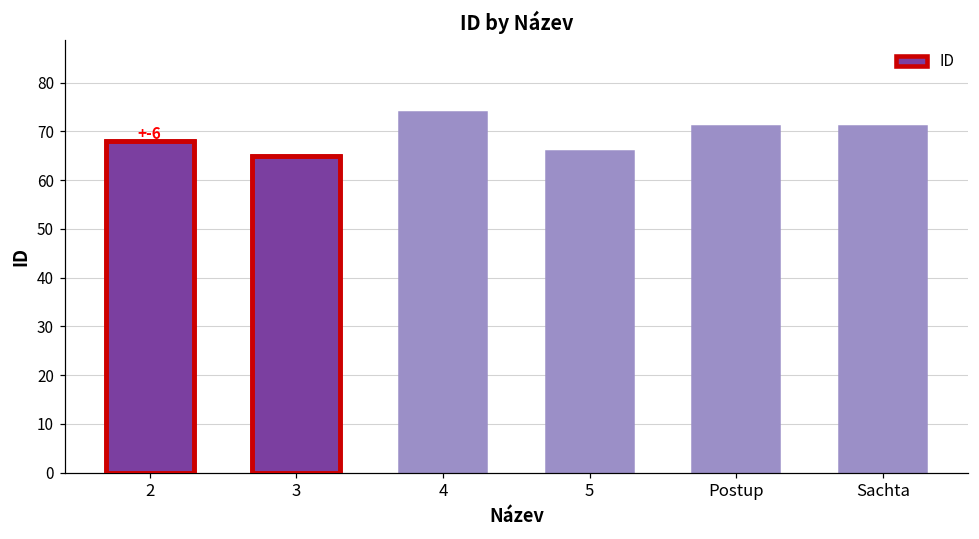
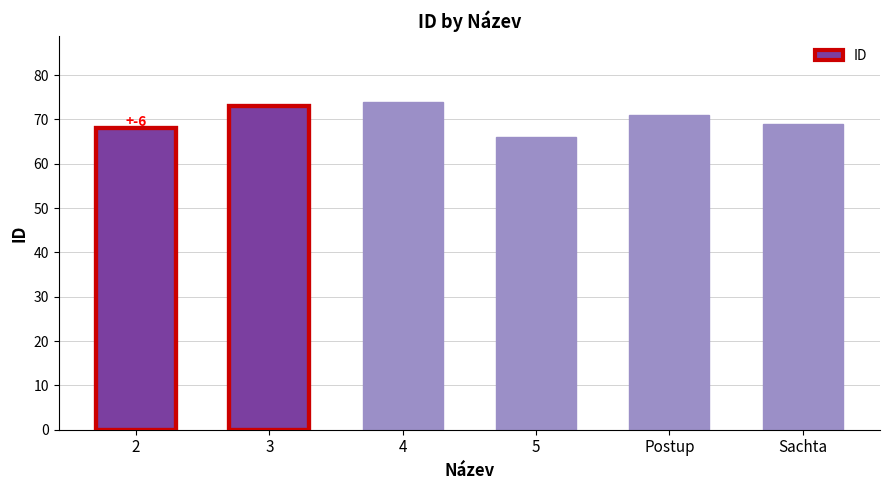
  {
-   "3": 65,
+   "3": 73,
    "4": 74,
    "5": 66,
    "Postup": 71,
-   "Sachta": 71
+   "Sachta": 69
  }
